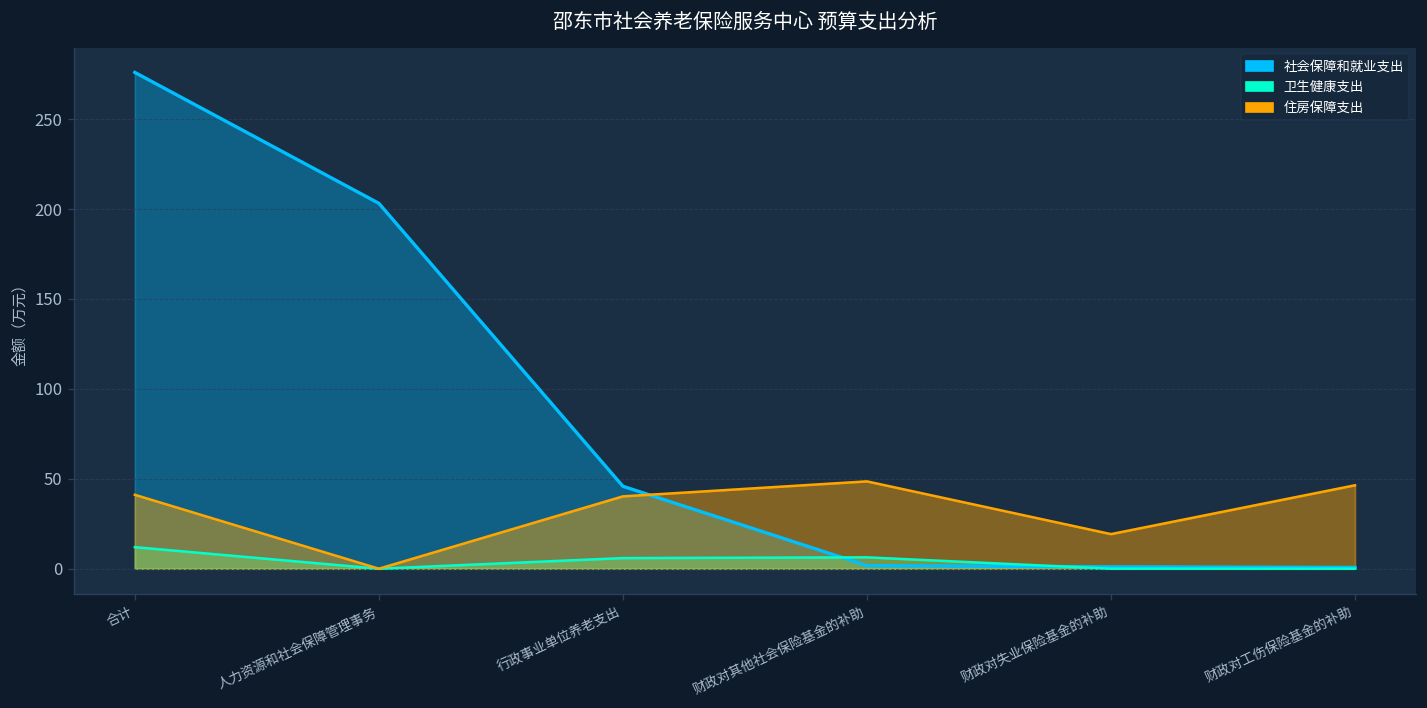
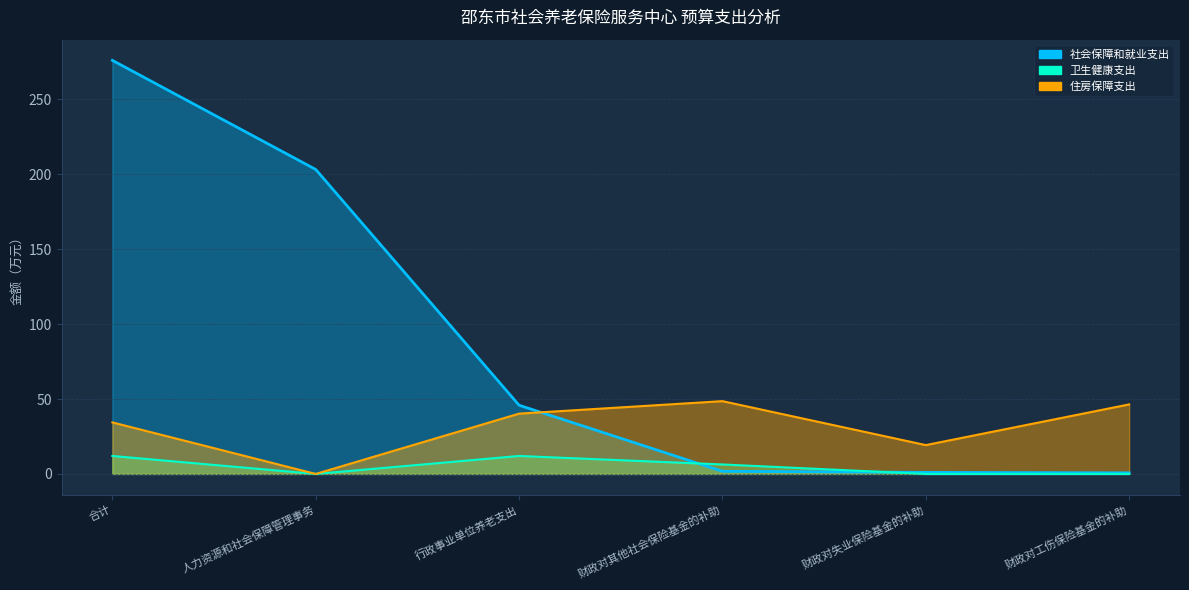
  {
    "社会保障和就业支出": {
      "合计": 276,
      "人力资源和社会保障管理事务": 203,
      "行政事业单位养老支出": 46,
      "财政对其他社会保险基金的补助": 2
    },
    "卫生健康支出": {
      "合计": 12,
-     "行政事业单位养老支出": 6,
+     "行政事业单位养老支出": 12,
      "财政对其他社会保险基金的补助": 6
    },
    "住房保障支出": {
-     "合计": 41,
+     "合计": 34,
      "行政事业单位养老支出": 40,
      "财政对其他社会保险基金的补助": 49,
      "财政对失业保险基金的补助": 19,
      "财政对工伤保险基金的补助": 46
    }
  }
